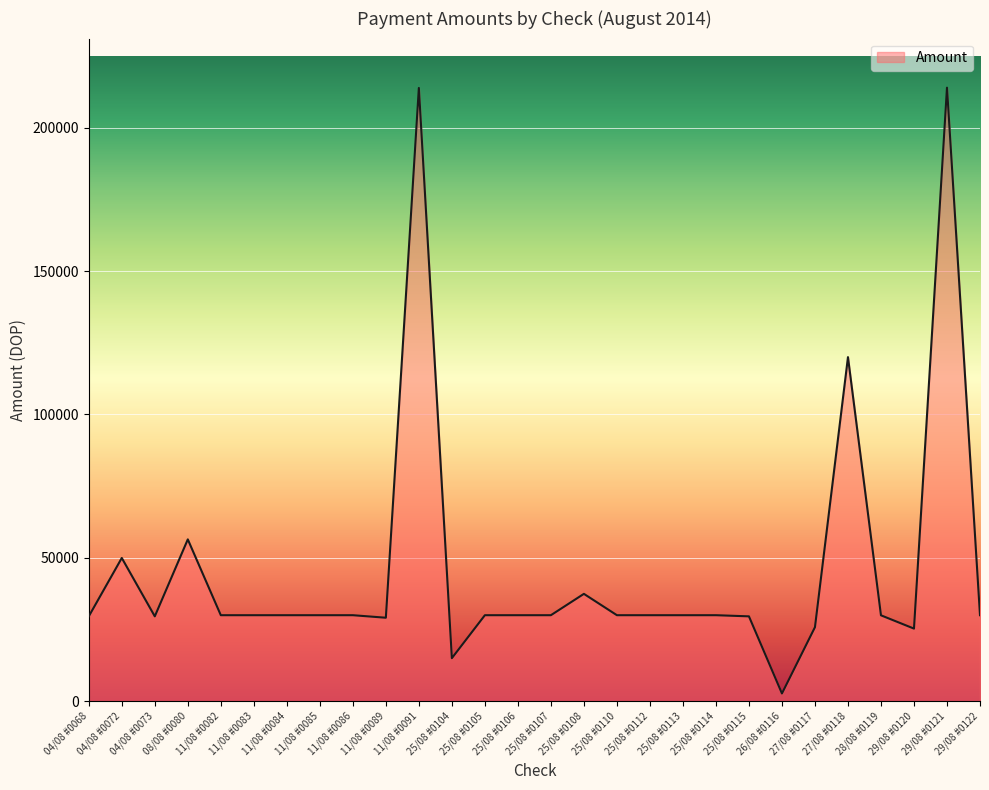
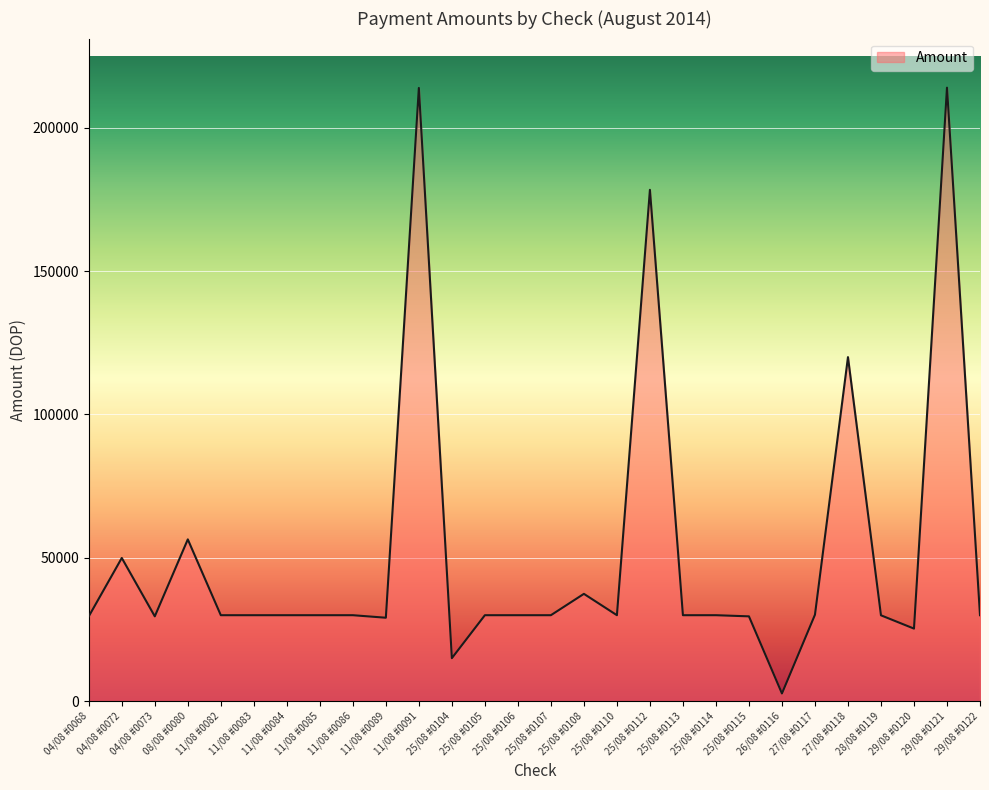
  {
    "04/08 #0068": 30000,
    "04/08 #0072": 50000,
    "04/08 #0073": 30000,
    "08/08 #0080": 56000,
    "11/08 #0082": 30000,
    "11/08 #0083": 30000,
    "11/08 #0084": 30000,
    "11/08 #0085": 30000,
    "11/08 #0086": 30000,
    "11/08 #0089": 29000,
    "11/08 #0091": 214000,
    "25/08 #0104": 15000,
    "25/08 #0105": 30000,
    "25/08 #0106": 30000,
    "25/08 #0107": 30000,
    "25/08 #0108": 37000,
    "25/08 #0110": 30000,
-   "25/08 #0112": 30000,
+   "25/08 #0112": 178000,
    "25/08 #0113": 30000,
    "25/08 #0114": 30000,
    "25/08 #0115": 30000,
    "26/08 #0116": 3000,
-   "27/08 #0117": 26000,
+   "27/08 #0117": 30000,
    "27/08 #0118": 120000,
    "28/08 #0119": 30000,
    "29/08 #0120": 25000,
    "29/08 #0121": 214000,
    "29/08 #0122": 30000
  }
